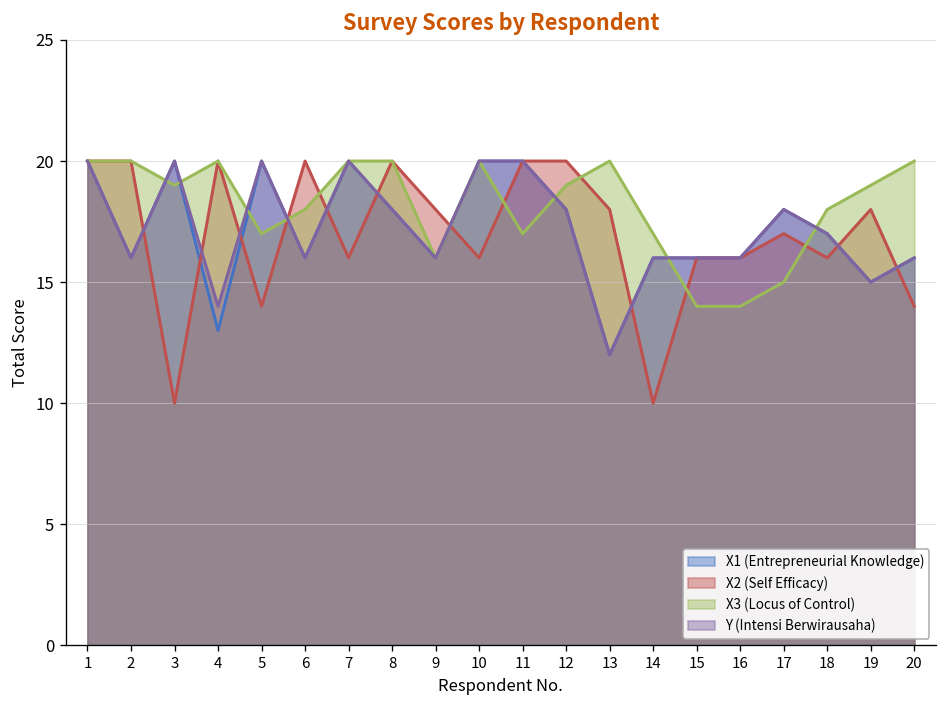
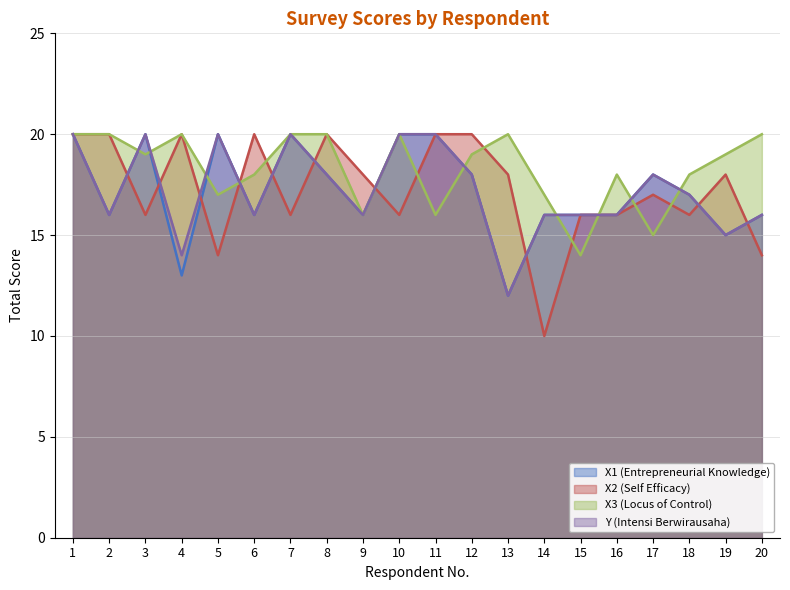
  {
    "X2 (Self Efficacy)": {
-     "3": 10,
+     "3": 16,
      "5": 14,
      "6": 20,
      "7": 16,
      "9": 18,
      "10": 16,
      "12": 20,
      "13": 18,
      "14": 10,
      "17": 17,
      "18": 16,
      "19": 18,
      "20": 14
    },
    "X3 (Locus of Control)": {
      "3": 19,
      "5": 17,
      "6": 18,
-     "11": 17,
+     "11": 16,
      "12": 19,
      "13": 20,
      "14": 17,
      "15": 14,
-     "16": 14,
+     "16": 18,
      "17": 15,
      "18": 18,
      "19": 19,
      "20": 20
    }
  }
